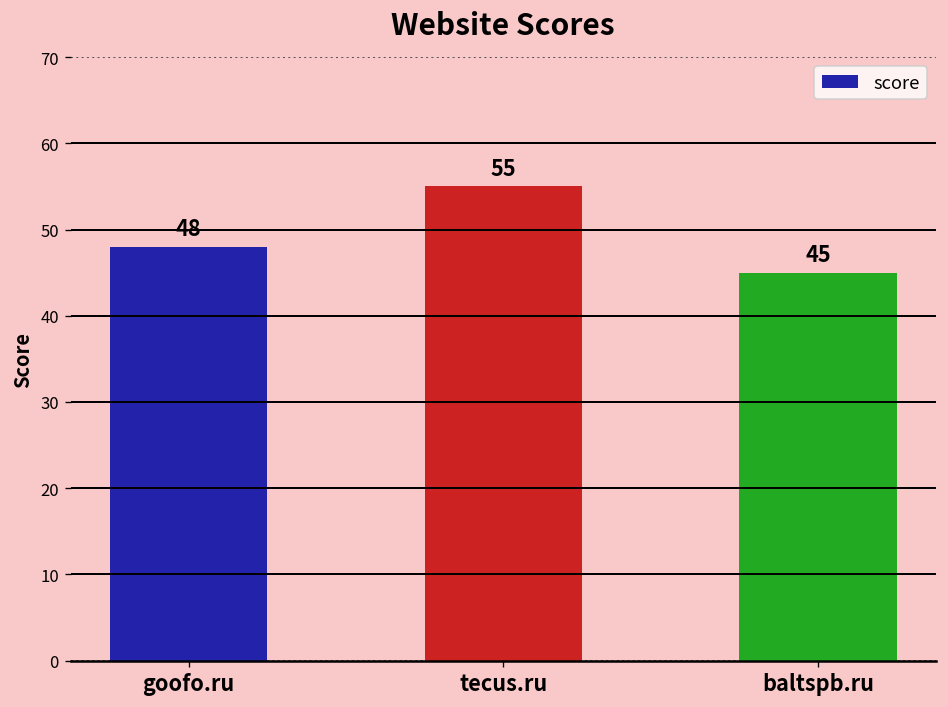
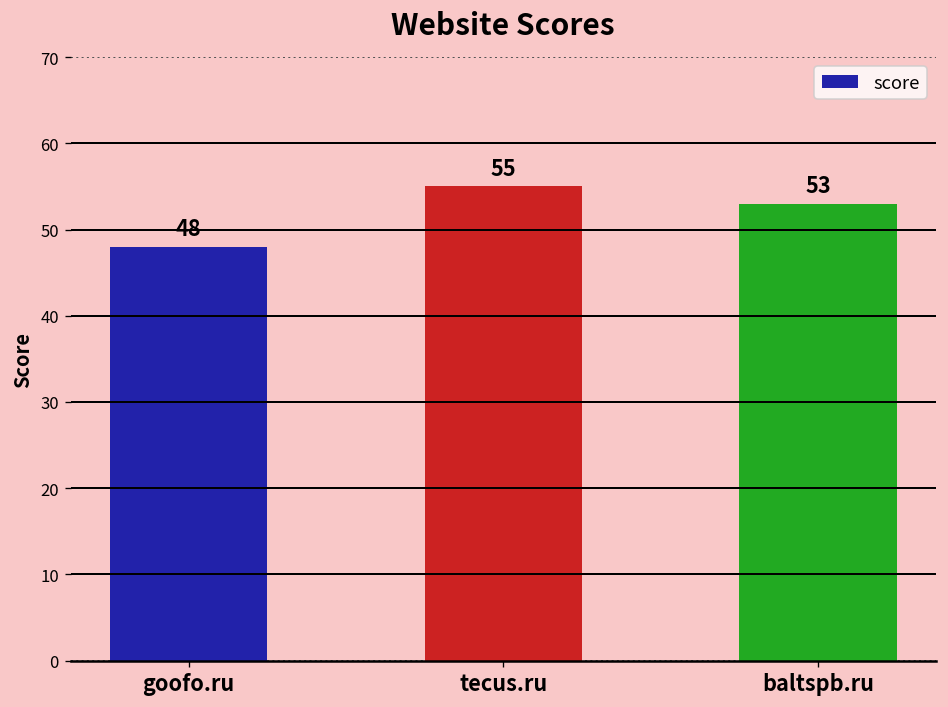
  {
    "goofo.ru": 48,
    "tecus.ru": 55,
-   "baltspb.ru": 45
+   "baltspb.ru": 53
  }
